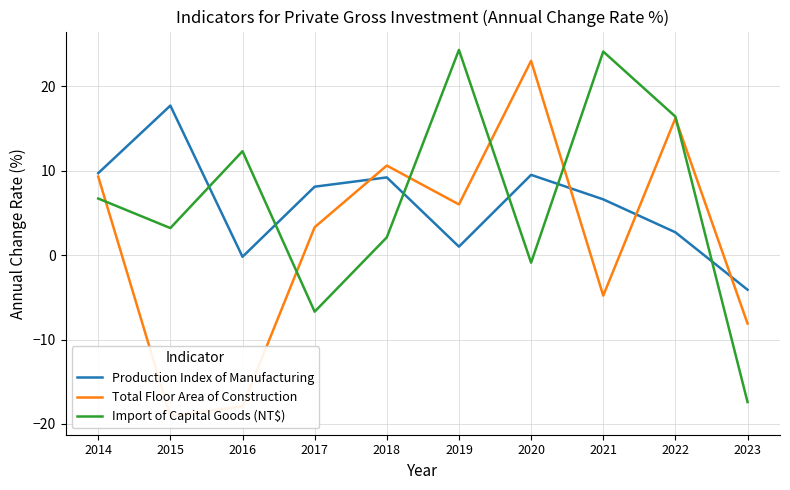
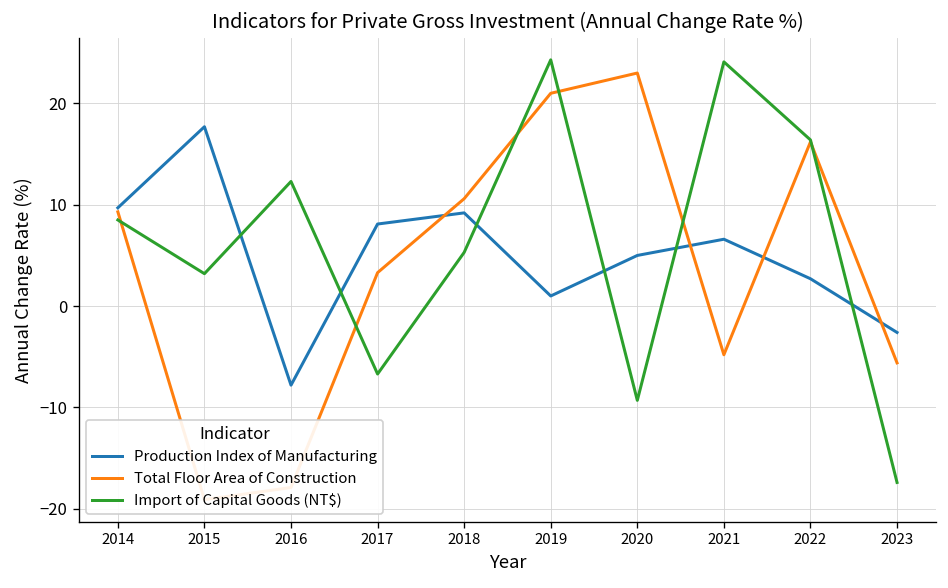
  {
    "Production Index of Manufacturing": {
      "2014": 10,
      "2015": 18,
-     "2016": 0,
+     "2016": -8,
      "2017": 8,
      "2018": 9,
      "2019": 1,
-     "2020": 10,
+     "2020": 5,
      "2021": 7,
      "2022": 3,
-     "2023": -4
+     "2023": -3
    },
    "Total Floor Area of Construction": {
      "2014": 9,
      "2017": 3,
      "2018": 11,
-     "2019": 6,
+     "2019": 21,
      "2020": 23,
      "2021": -5,
-     "2023": -8
+     "2023": -6
    },
    "Import of Capital Goods (NT$)": {
-     "2014": 7,
+     "2014": 9,
      "2015": 3,
      "2016": 12,
      "2017": -7,
-     "2018": 2,
+     "2018": 5,
      "2019": 24,
-     "2020": -1,
+     "2020": -9,
      "2021": 24,
      "2023": -17
    }
  }
